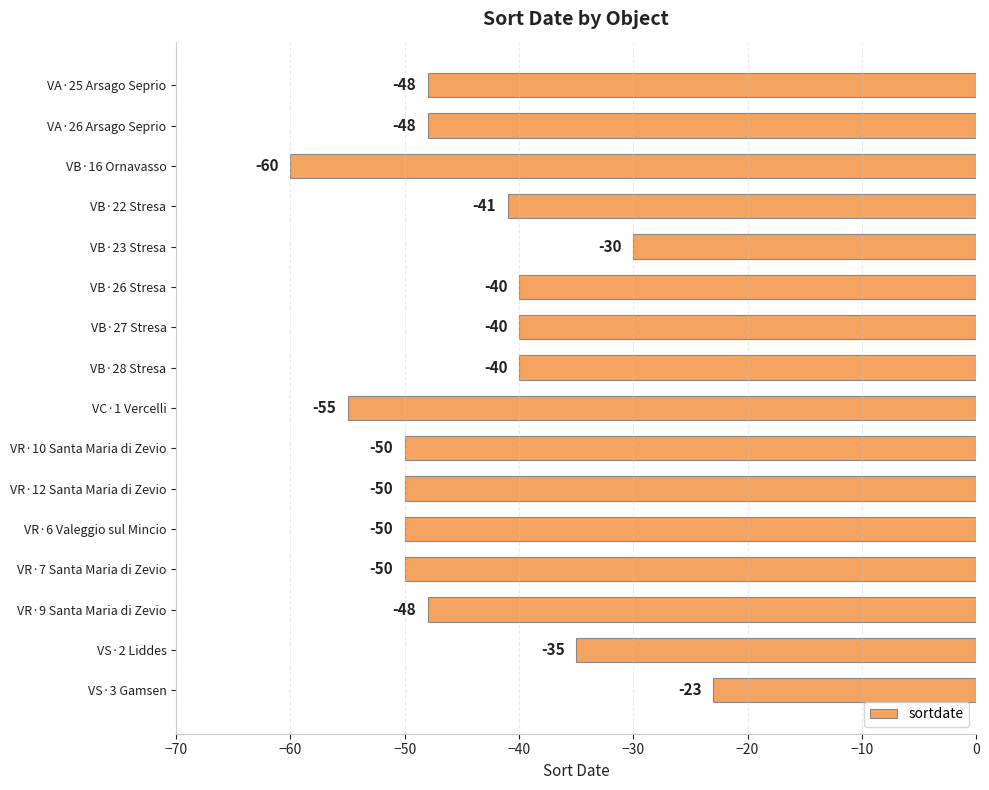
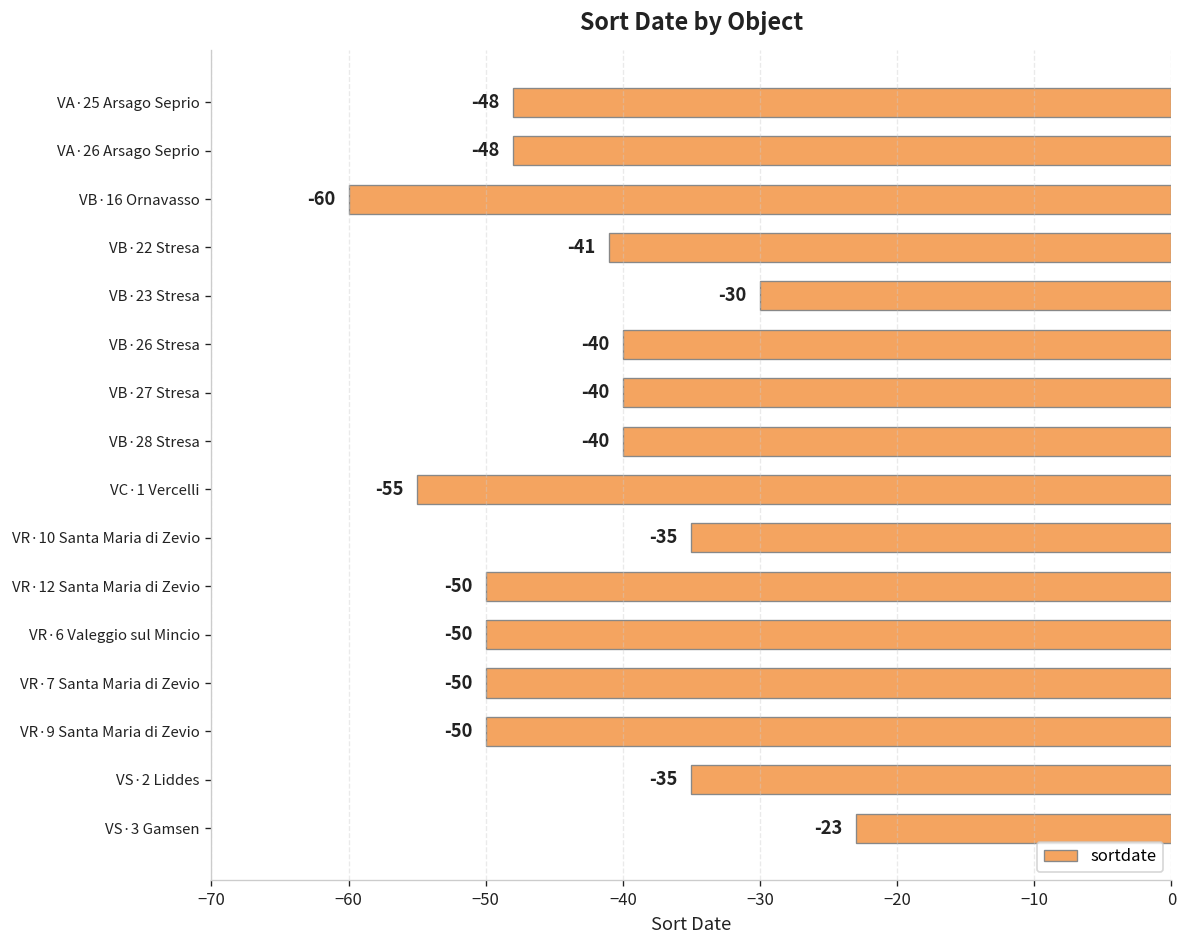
  {
    "VA·25 Arsago Seprio": -48,
    "VA·26 Arsago Seprio": -48,
    "VB·16 Ornavasso": -60,
    "VB·22 Stresa": -41,
    "VB·23 Stresa": -30,
    "VB·26 Stresa": -40,
    "VB·27 Stresa": -40,
    "VB·28 Stresa": -40,
    "VC·1 Vercelli": -55,
-   "VR·10 Santa Maria di Zevio": -50,
+   "VR·10 Santa Maria di Zevio": -35,
    "VR·12 Santa Maria di Zevio": -50,
    "VR·6 Valeggio sul Mincio": -50,
    "VR·7 Santa Maria di Zevio": -50,
-   "VR·9 Santa Maria di Zevio": -48,
+   "VR·9 Santa Maria di Zevio": -50,
    "VS·2 Liddes": -35,
    "VS·3 Gamsen": -23
  }
